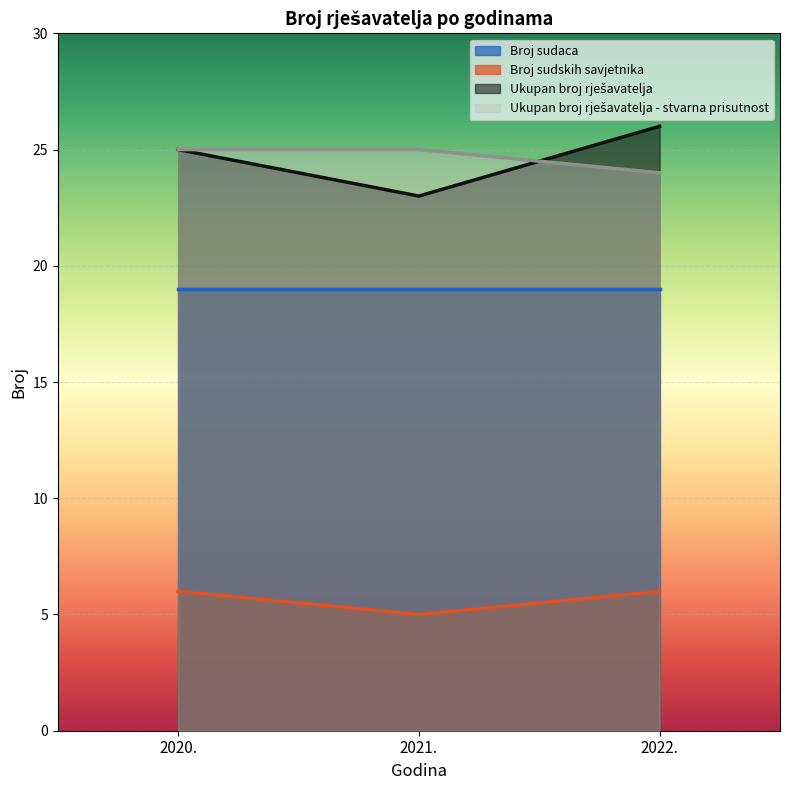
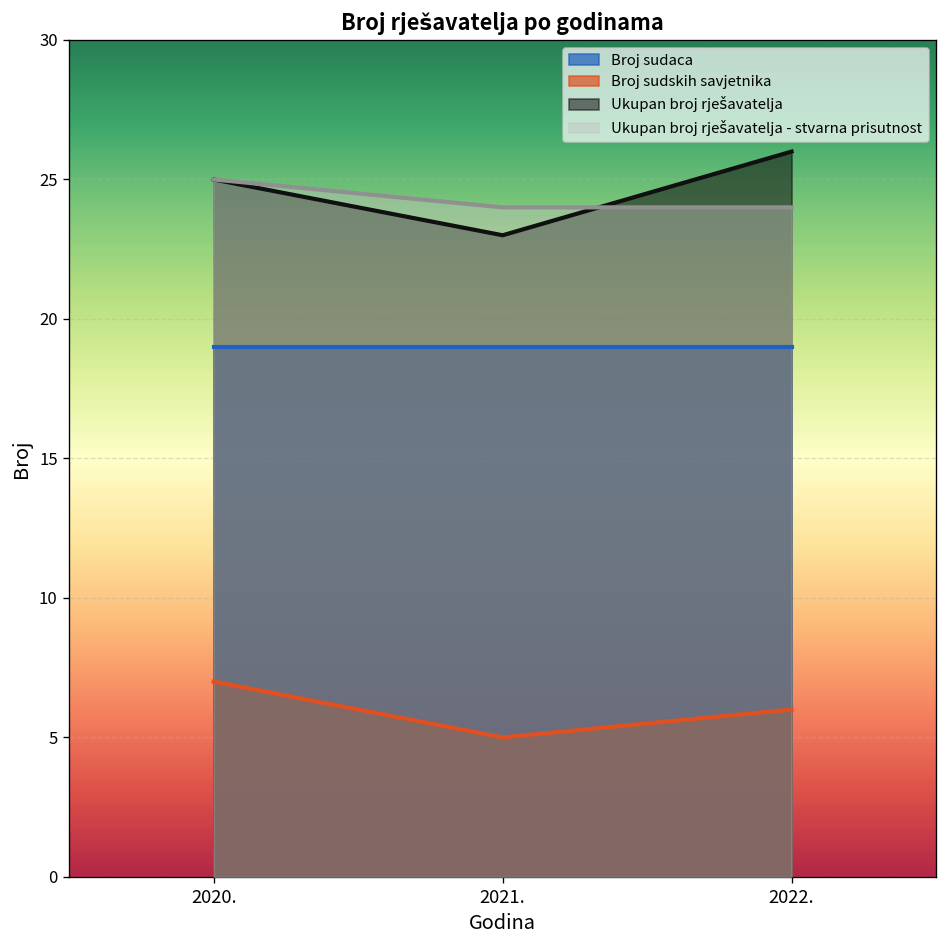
  {
    "Broj sudaca": {
      "2020.": 19,
      "2021.": 19,
      "2022.": 19
    },
    "Broj sudskih savjetnika": {
-     "2020.": 6,
+     "2020.": 7,
      "2021.": 5,
      "2022.": 6
    },
    "Ukupan broj rješavatelja": {
      "2021.": 23,
      "2022.": 26
    },
    "Ukupan broj rješavatelja - stvarna prisutnost": {
-     "2021.": 25,
+     "2021.": 24,
      "2022.": 24
    }
  }
